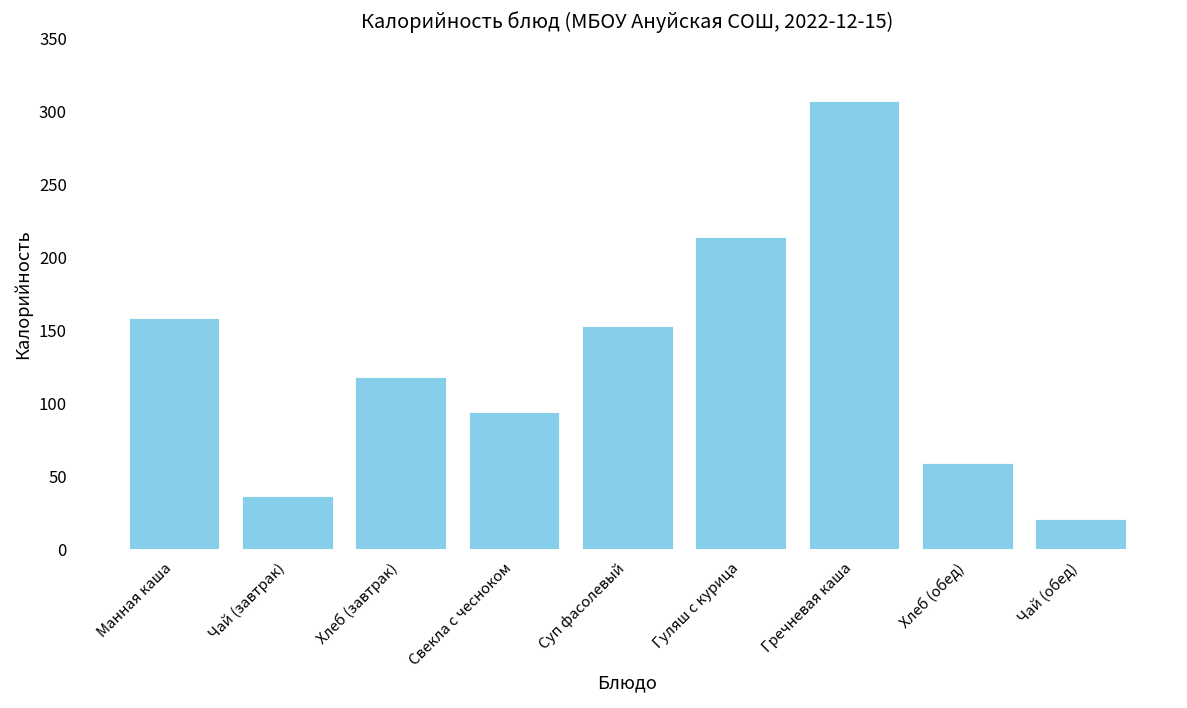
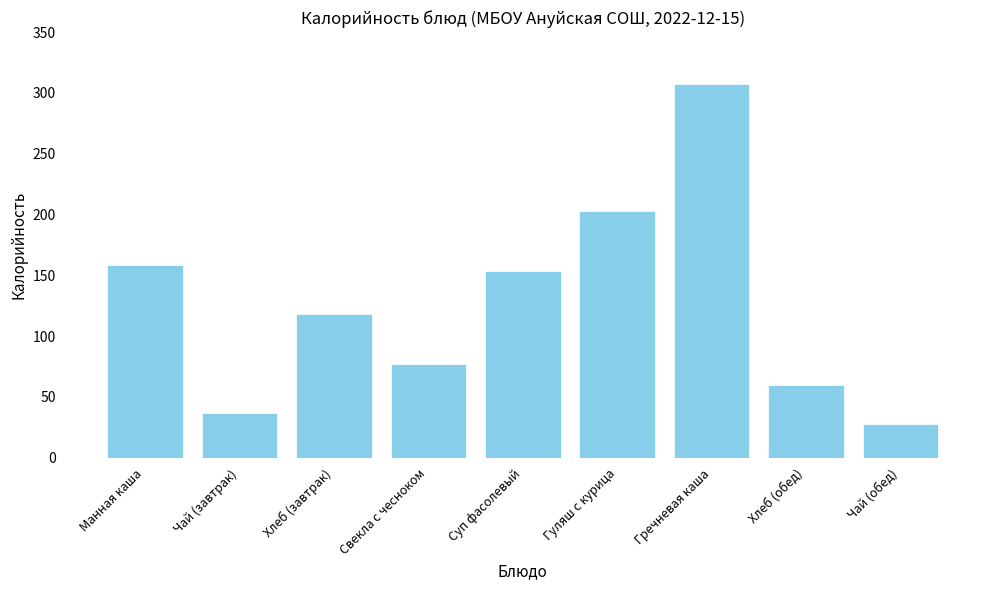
  {
    "Манная каша": 159,
    "Чай (завтрак)": 37,
    "Хлеб (завтрак)": 118,
-   "Свекла с чесноком": 94,
+   "Свекла с чесноком": 77,
    "Суп фасолевый": 153,
-   "Гуляш с курица": 214,
+   "Гуляш с курица": 203,
    "Гречневая каша": 307,
    "Хлеб (обед)": 59,
-   "Чай (обед)": 21
+   "Чай (обед)": 28
  }
